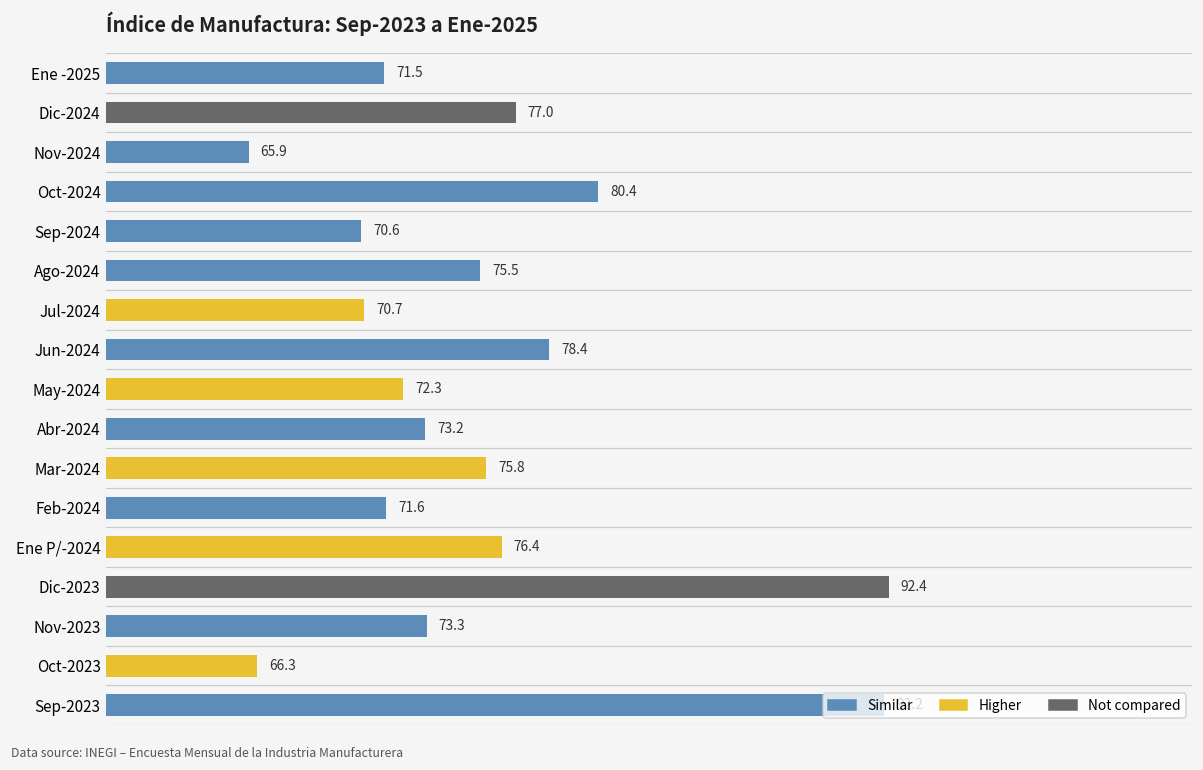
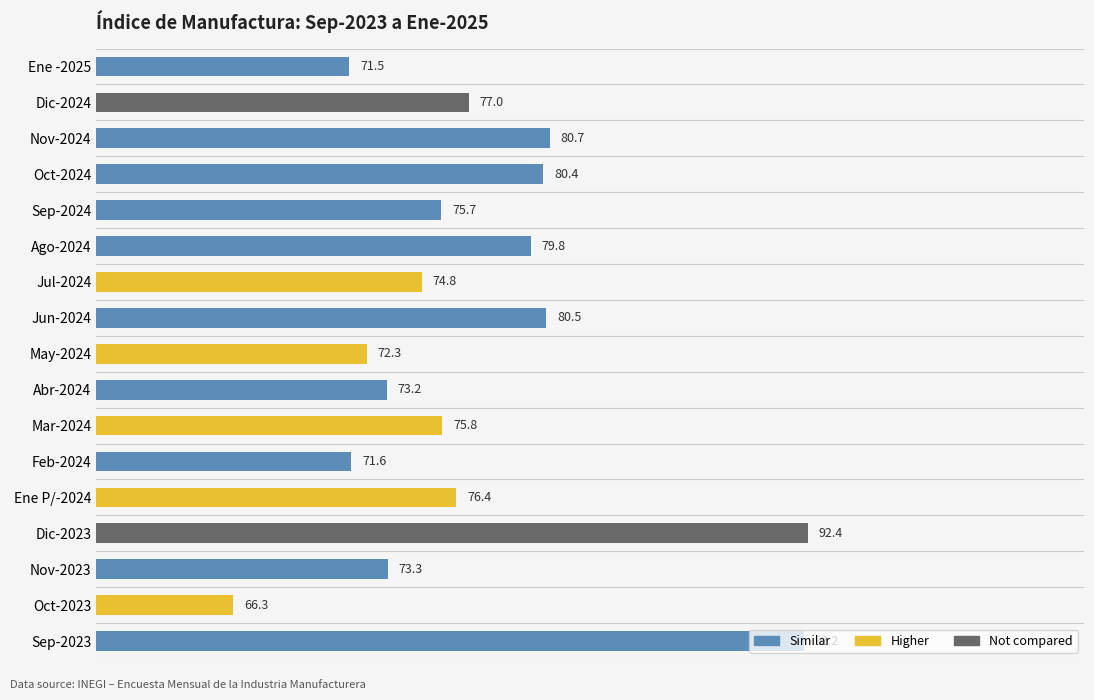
  {
    "Ene -2025": 71.5,
    "Dic-2024": 77.0,
-   "Nov-2024": 65.9,
+   "Nov-2024": 80.7,
    "Oct-2024": 80.4,
-   "Sep-2024": 70.6,
-   "Ago-2024": 75.5,
-   "Jul-2024": 70.7,
-   "Jun-2024": 78.4,
+   "Sep-2024": 75.7,
+   "Ago-2024": 79.8,
+   "Jul-2024": 74.8,
+   "Jun-2024": 80.5,
    "May-2024": 72.3,
    "Abr-2024": 73.2,
    "Mar-2024": 75.8,
    "Feb-2024": 71.6,
    "Ene P/-2024": 76.4,
    "Dic-2023": 92.4,
    "Nov-2023": 73.3,
    "Oct-2023": 66.3
  }
